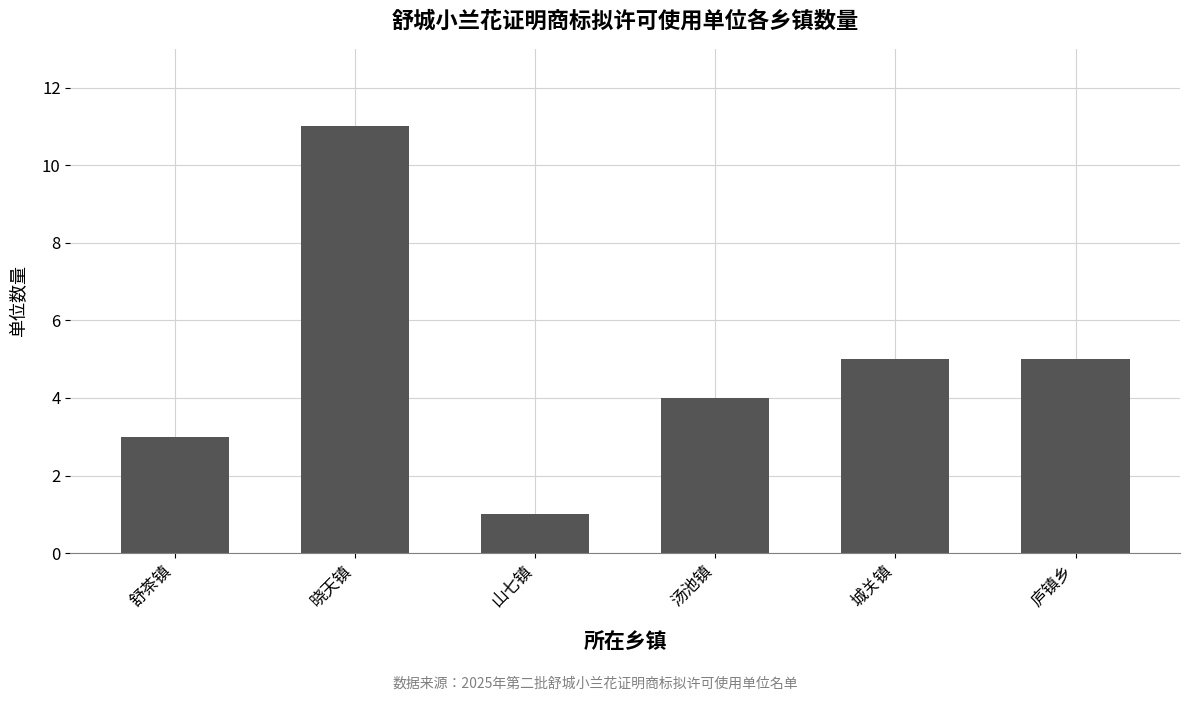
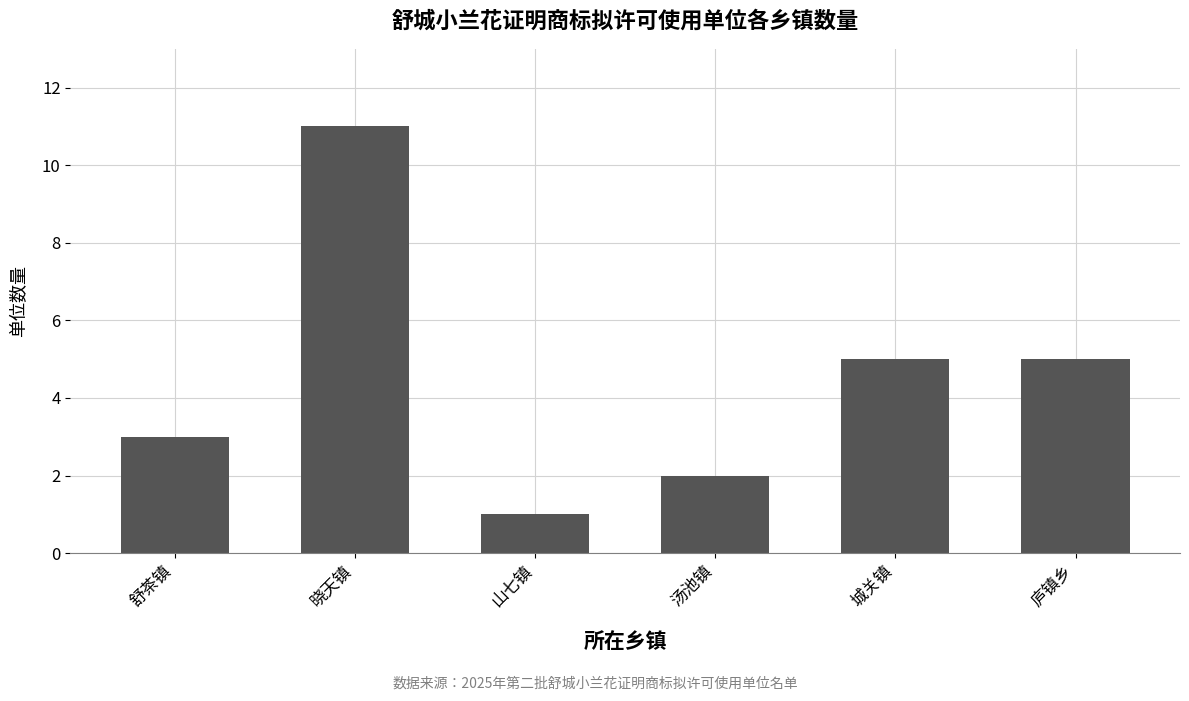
  {
    "舒茶镇": 3,
    "晓天镇": 11,
    "山七镇": 1,
-   "汤池镇": 4,
+   "汤池镇": 2,
    "城关镇": 5,
    "庐镇乡": 5
  }
